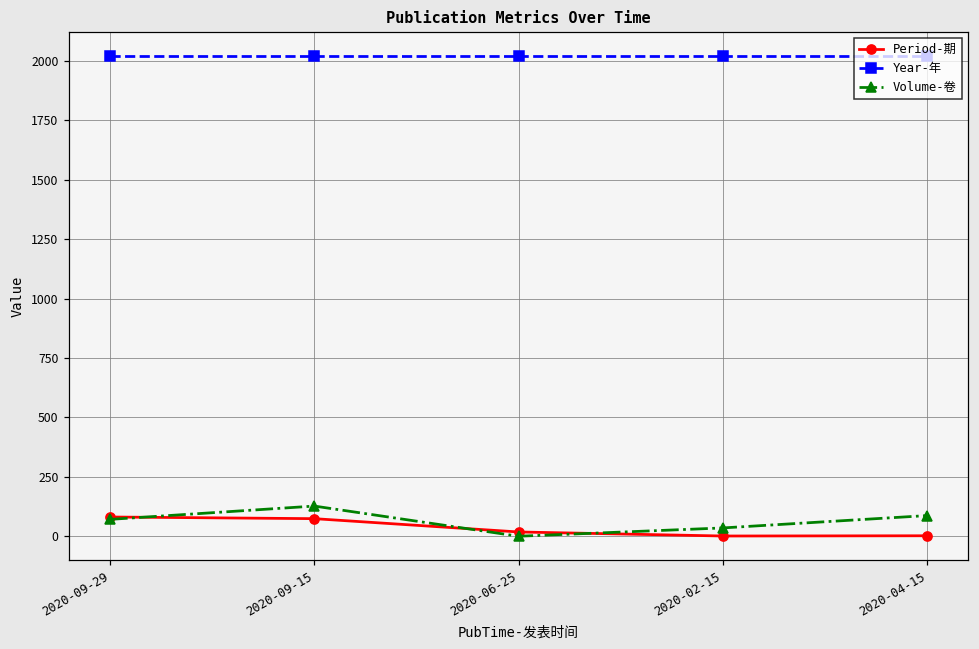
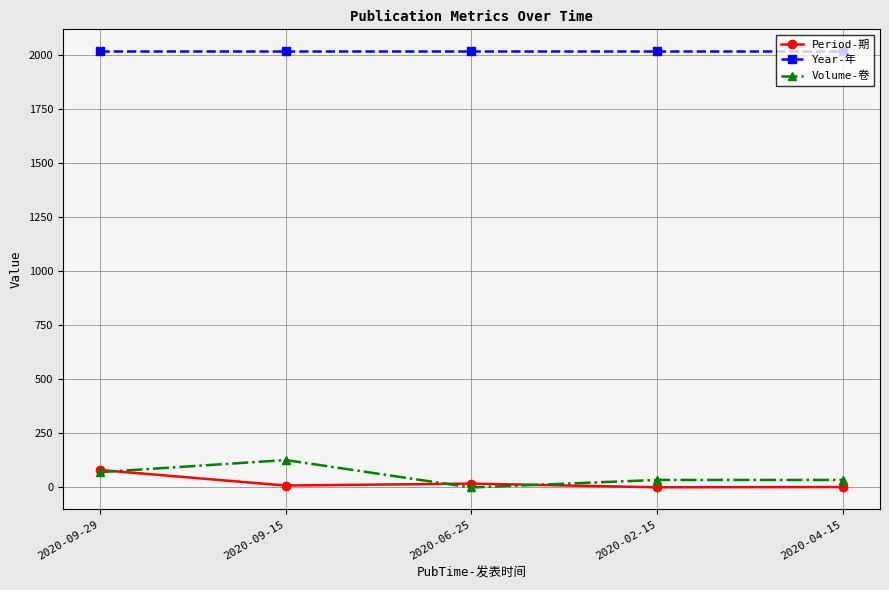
  {
    "Period-期": {
-     "2020-09-15": 70,
+     "2020-09-15": 10,
      "2020-06-25": 20,
      "2020-02-15": 0,
      "2020-04-15": 0
    },
    "Year-年": {
      "2020-09-29": 2020,
      "2020-09-15": 2020,
      "2020-06-25": 2020,
      "2020-02-15": 2020
    },
    "Volume-卷": {
      "2020-09-15": 130,
      "2020-06-25": 0,
      "2020-02-15": 40,
-     "2020-04-15": 90
+     "2020-04-15": 40
    }
  }
